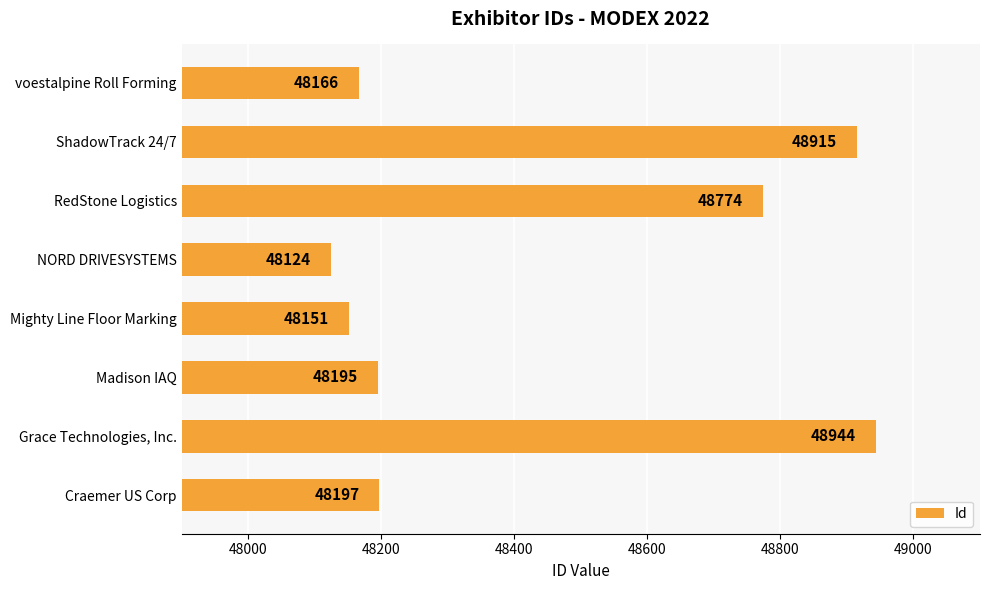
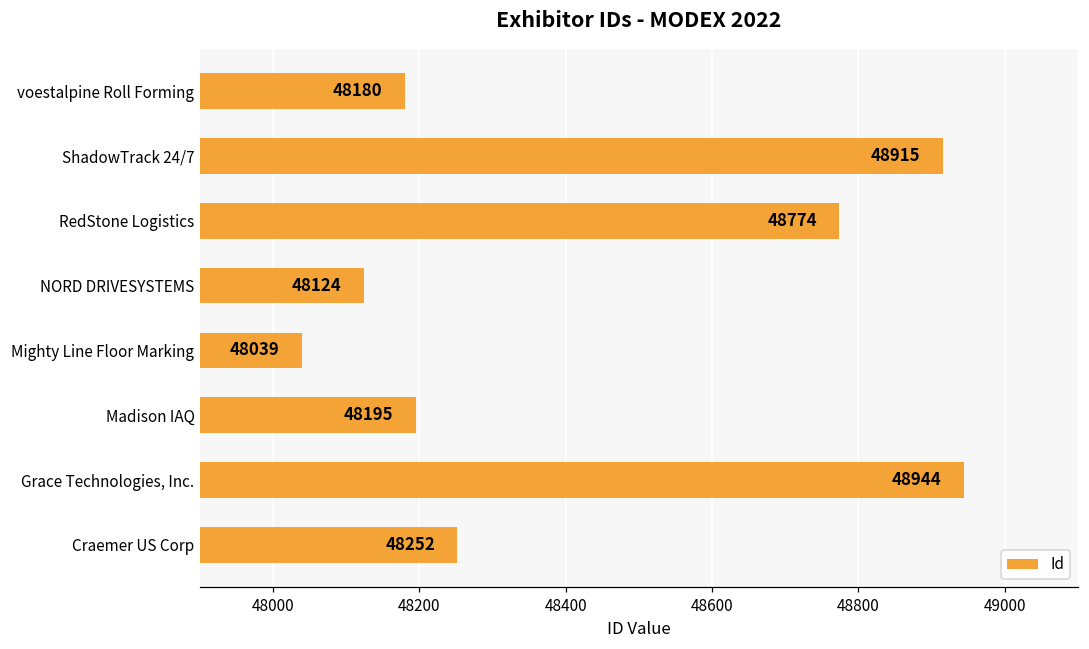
  {
-   "voestalpine Roll Forming": 48166,
+   "voestalpine Roll Forming": 48180,
    "ShadowTrack 24/7": 48915,
    "RedStone Logistics": 48774,
    "NORD DRIVESYSTEMS": 48124,
-   "Mighty Line Floor Marking": 48151,
+   "Mighty Line Floor Marking": 48039,
    "Madison IAQ": 48195,
    "Grace Technologies, Inc.": 48944,
-   "Craemer US Corp": 48197
+   "Craemer US Corp": 48252
  }
